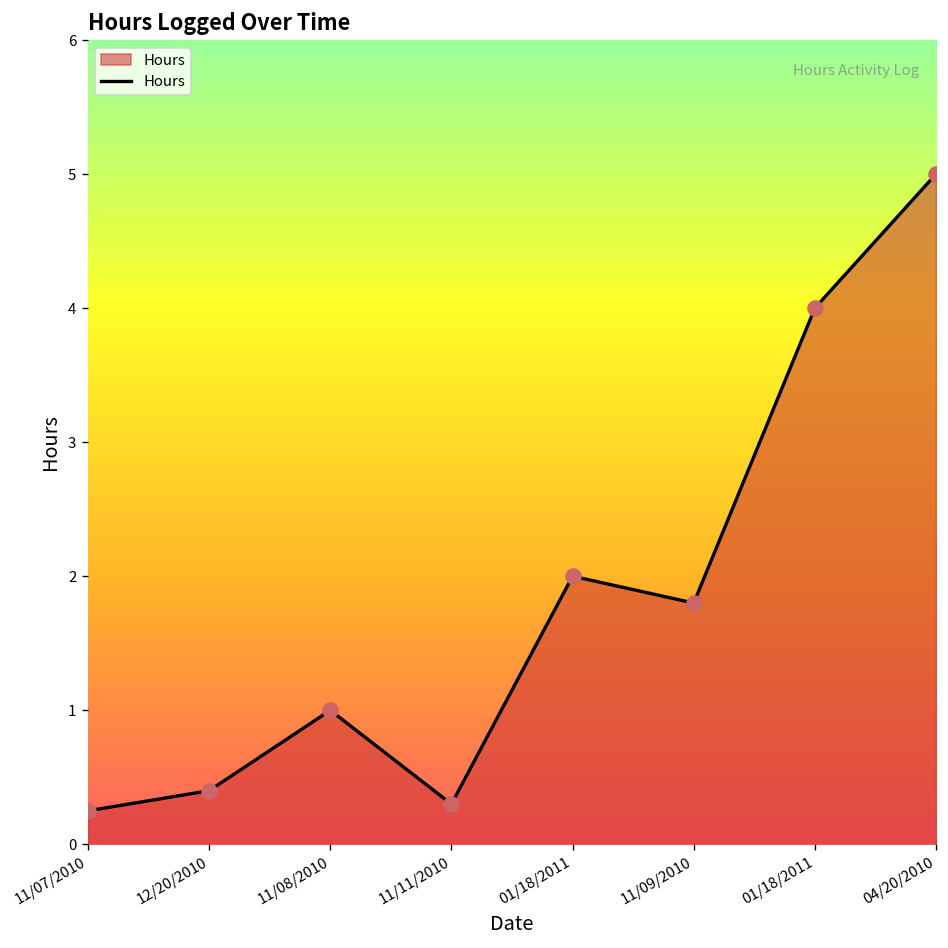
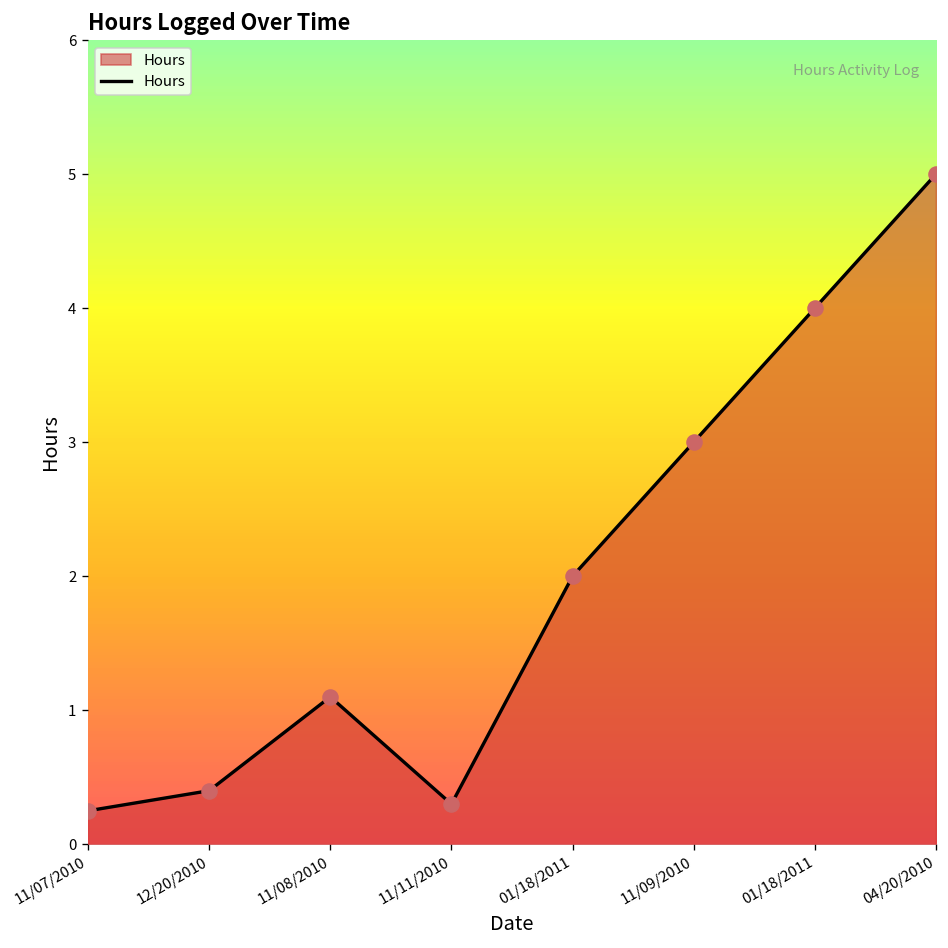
  {
    "11/07/2010": 0.25,
    "12/20/2010": 0.4,
-   "11/08/2010": 1.0,
+   "11/08/2010": 1.1,
    "11/11/2010": 0.3,
-   "11/09/2010": 1.8,
+   "11/09/2010": 3.0,
    "04/20/2010": 5.0
  }
